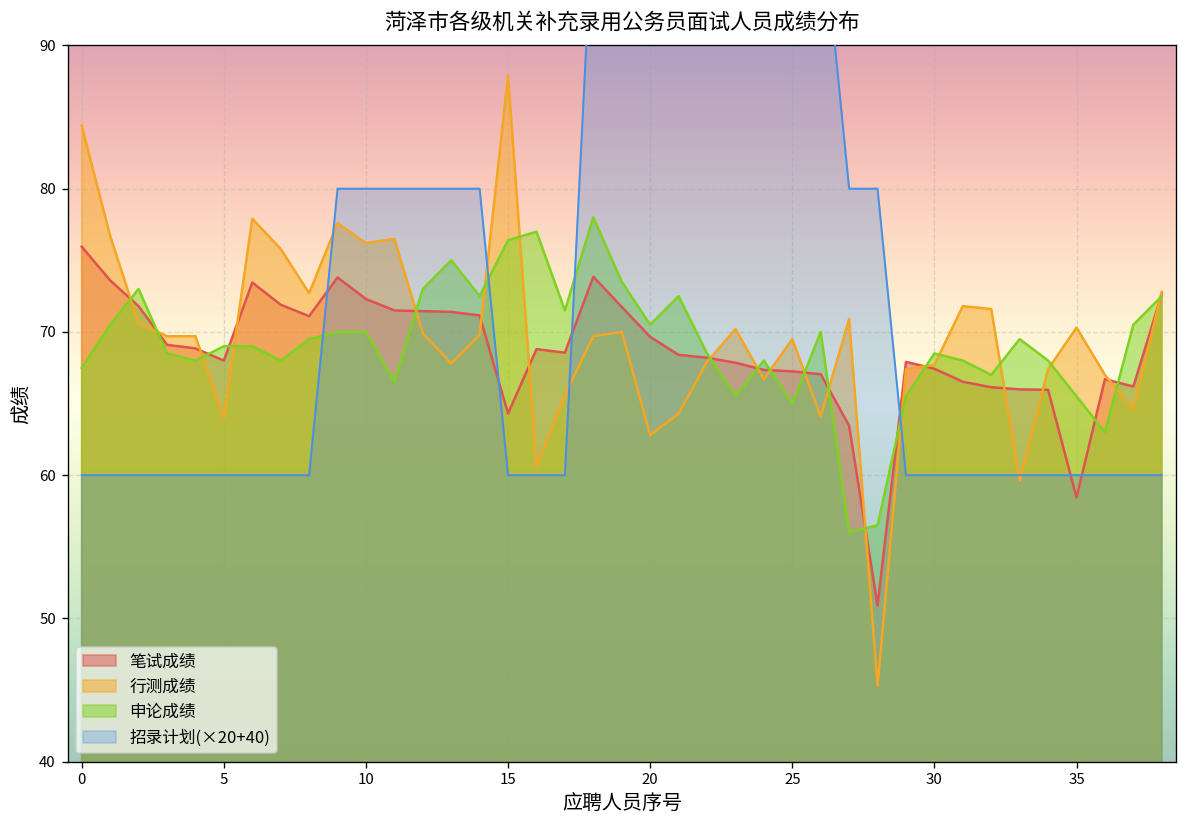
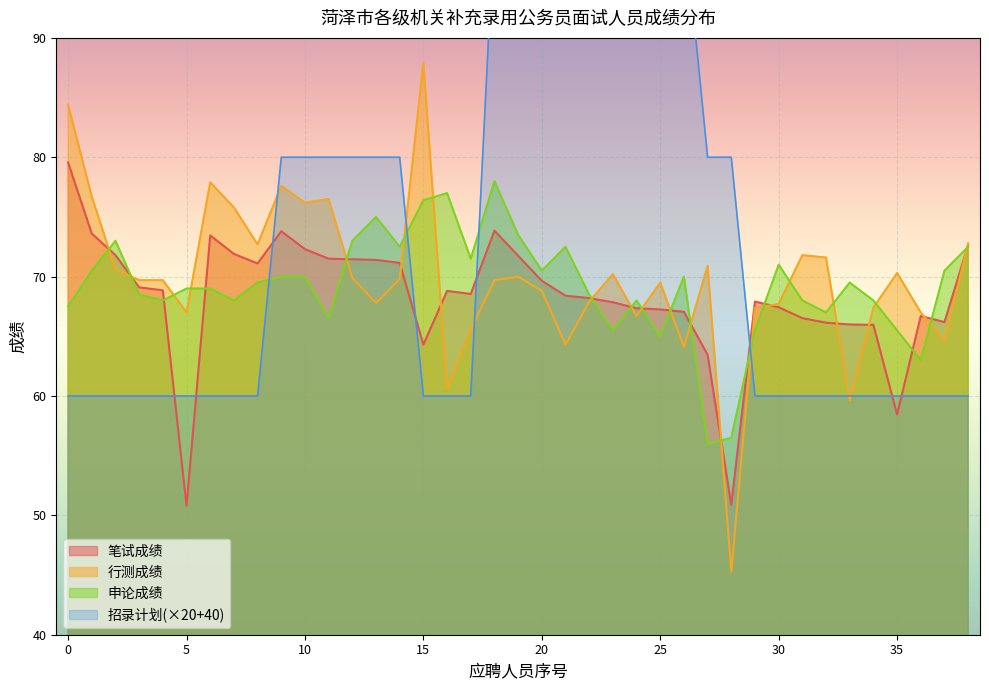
  {
    "笔试成绩": {
-     "0": 76.0,
-     "5": 68.0,
+     "0": 79.6,
+     "5": 50.8,
      "10": 72.3,
      "15": 64.3,
      "20": 69.7,
      "25": 67.3,
      "30": 67.4,
      "35": 58.4
    },
    "行测成绩": {
      "0": 84.4,
-     "5": 64,
+     "5": 67,
      "10": 76.2,
      "15": 87.9,
-     "20": 62.8,
+     "20": 68.8,
      "25": 69.5,
      "30": 67.7,
      "35": 70.3
    },
    "申论成绩": {
      "0": 67.5,
      "5": 69.0,
      "10": 70.0,
      "15": 76.4,
      "20": 70.5,
      "25": 65.0,
-     "30": 68.5,
+     "30": 71.0,
      "35": 65.5
    },
    "招录计划(×20+40)": {
      "0": 60.0,
      "5": 60.0,
      "10": 80.0,
      "15": 60.0,
      "30": 60.0,
      "35": 60.0
    }
  }
